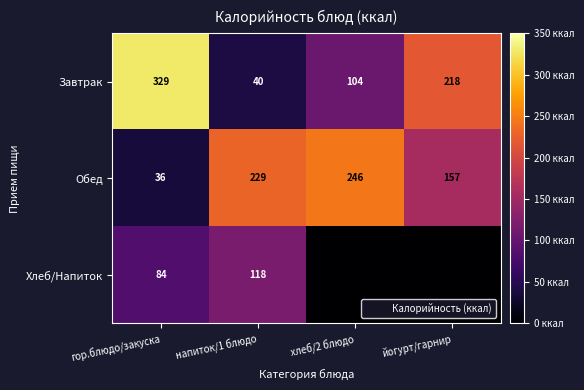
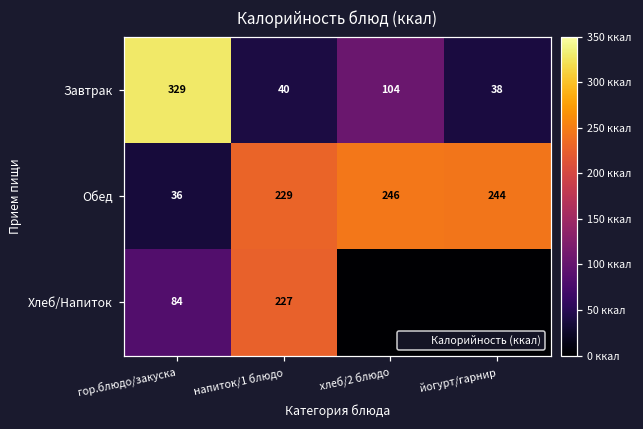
  {
    "Завтрак": {
      "гор.блюдо/закуска": 329,
      "напиток/1 блюдо": 40,
      "хлеб/2 блюдо": 104,
-     "йогурт/гарнир": 218
+     "йогурт/гарнир": 38
    },
    "Обед": {
      "гор.блюдо/закуска": 36,
      "напиток/1 блюдо": 229,
      "хлеб/2 блюдо": 246,
-     "йогурт/гарнир": 157
+     "йогурт/гарнир": 244
    },
    "Хлеб/Напиток": {
      "гор.блюдо/закуска": 84,
-     "напиток/1 блюдо": 118
+     "напиток/1 блюдо": 227
    }
  }
